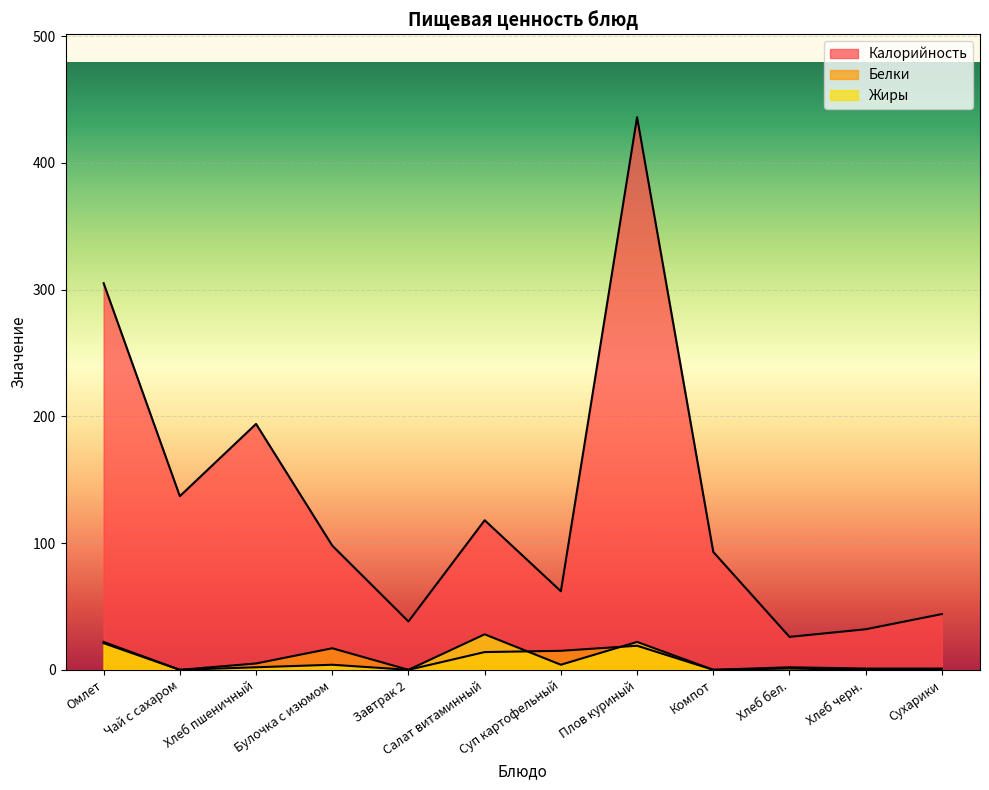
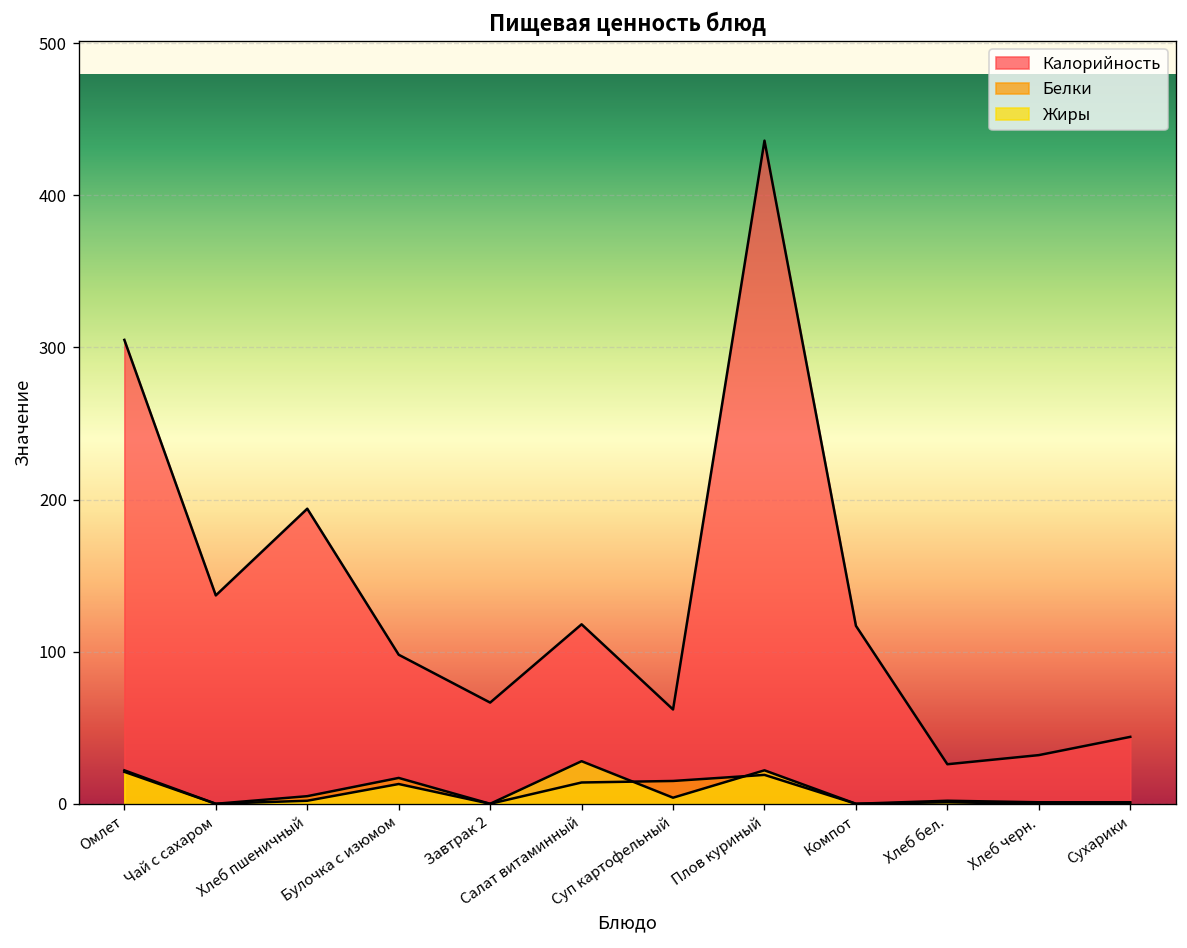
  {
    "Калорийность": {
      "Омлет": 305,
      "Чай с сахаром": 137,
      "Хлеб пшеничный": 194,
      "Булочка с изюмом": 98,
-     "Завтрак 2": 38,
+     "Завтрак 2": 67,
      "Салат витаминный": 118,
      "Суп картофельный": 62,
      "Плов куриный": 436,
-     "Компот": 93,
+     "Компот": 117,
      "Хлеб бел.": 26,
      "Хлеб черн.": 32,
      "Сухарики": 44
    },
    "Белки": {
      "Хлеб пшеничный": 5,
      "Булочка с изюмом": 17,
      "Салат витаминный": 14,
      "Суп картофельный": 15,
      "Плов куриный": 19
    },
    "Жиры": {
      "Хлеб пшеничный": 2,
-     "Булочка с изюмом": 4,
+     "Булочка с изюмом": 13,
      "Салат витаминный": 28,
      "Суп картофельный": 4,
      "Плов куриный": 22
    }
  }
